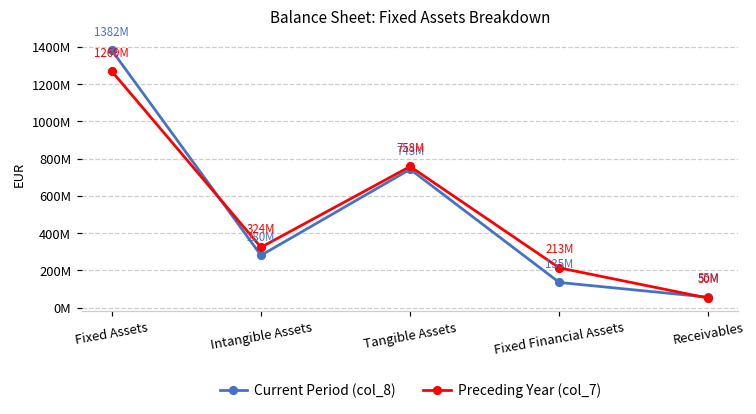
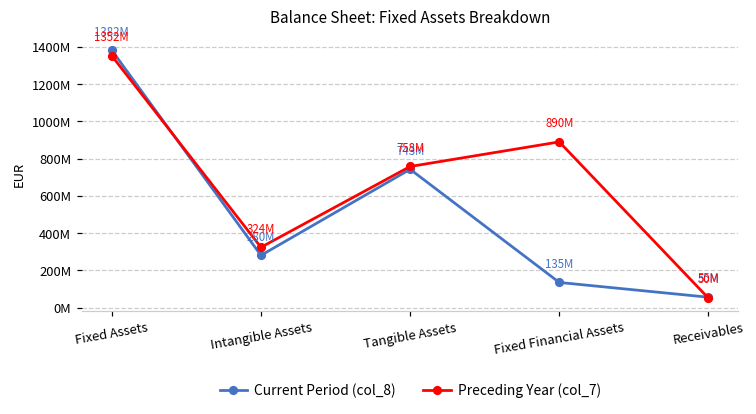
  {
    "Current Period (col_8)": {
      "Fixed Financial Assets": "135M"
    },
    "Preceding Year (col_7)": {
-     "Fixed Assets": "1269M",
-     "Fixed Financial Assets": "213M"
+     "Fixed Assets": "1352M",
+     "Fixed Financial Assets": "890M"
    }
  }
